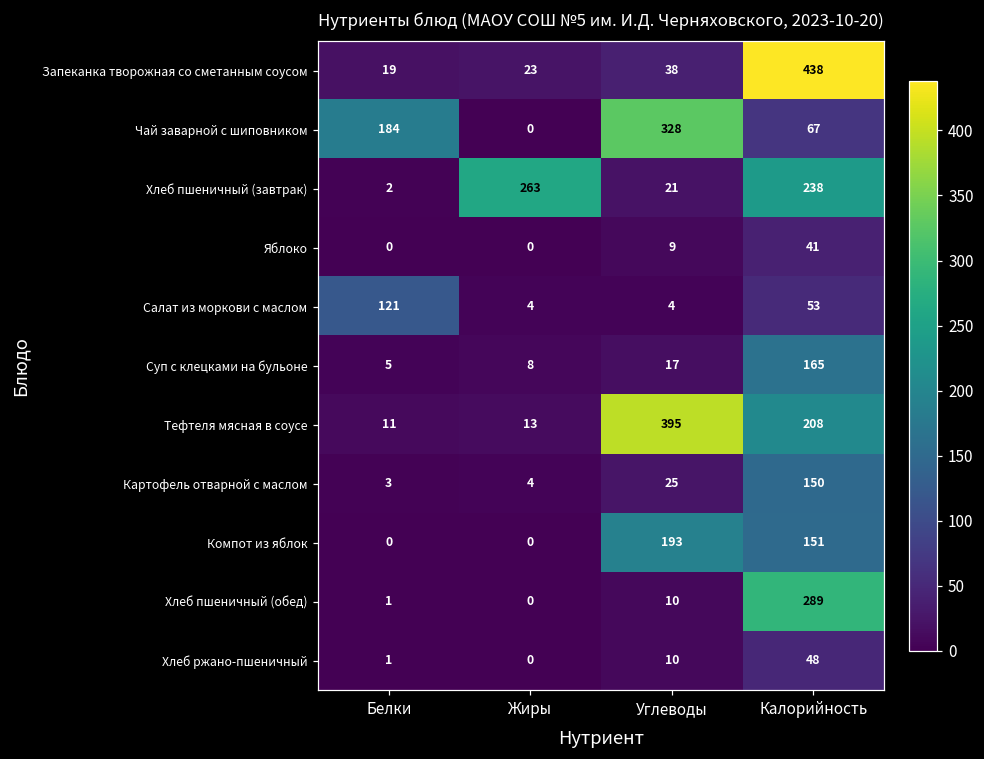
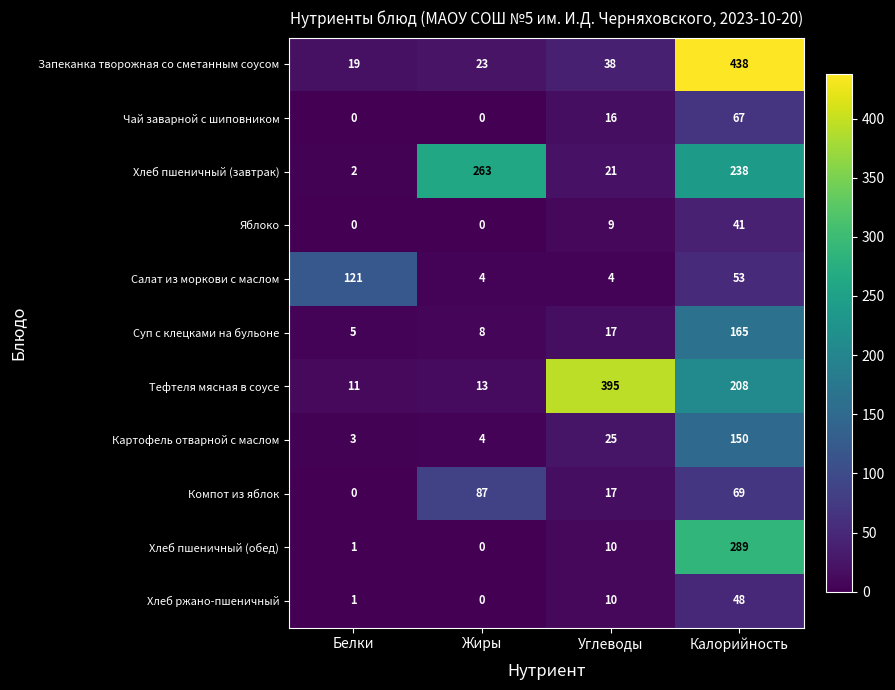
  {
    "Запеканка творожная со сметанным соусом": {
      "Белки": 19,
      "Жиры": 23,
      "Углеводы": 38,
      "Калорийность": 438
    },
    "Чай заварной с шиповником": {
-     "Белки": 184,
+     "Белки": 0,
      "Жиры": 0,
-     "Углеводы": 328,
+     "Углеводы": 16,
      "Калорийность": 67
    },
    "Хлеб пшеничный (завтрак)": {
      "Белки": 2,
      "Жиры": 263,
      "Углеводы": 21,
      "Калорийность": 238
    },
    "Яблоко": {
      "Белки": 0,
      "Жиры": 0,
      "Углеводы": 9,
      "Калорийность": 41
    },
    "Салат из моркови с маслом": {
      "Белки": 121,
      "Жиры": 4,
      "Углеводы": 4,
      "Калорийность": 53
    },
    "Суп с клецками на бульоне": {
      "Белки": 5,
      "Жиры": 8,
      "Углеводы": 17,
      "Калорийность": 165
    },
    "Тефтеля мясная в соусе": {
      "Белки": 11,
      "Жиры": 13,
      "Углеводы": 395,
      "Калорийность": 208
    },
    "Картофель отварной с маслом": {
      "Белки": 3,
      "Жиры": 4,
      "Углеводы": 25,
      "Калорийность": 150
    },
    "Компот из яблок": {
      "Белки": 0,
-     "Жиры": 0,
-     "Углеводы": 193,
-     "Калорийность": 151
+     "Жиры": 87,
+     "Углеводы": 17,
+     "Калорийность": 69
    },
    "Хлеб пшеничный (обед)": {
      "Белки": 1,
      "Жиры": 0,
      "Углеводы": 10,
      "Калорийность": 289
    },
    "Хлеб ржано-пшеничный": {
      "Белки": 1,
      "Жиры": 0,
      "Углеводы": 10,
      "Калорийность": 48
    }
  }
